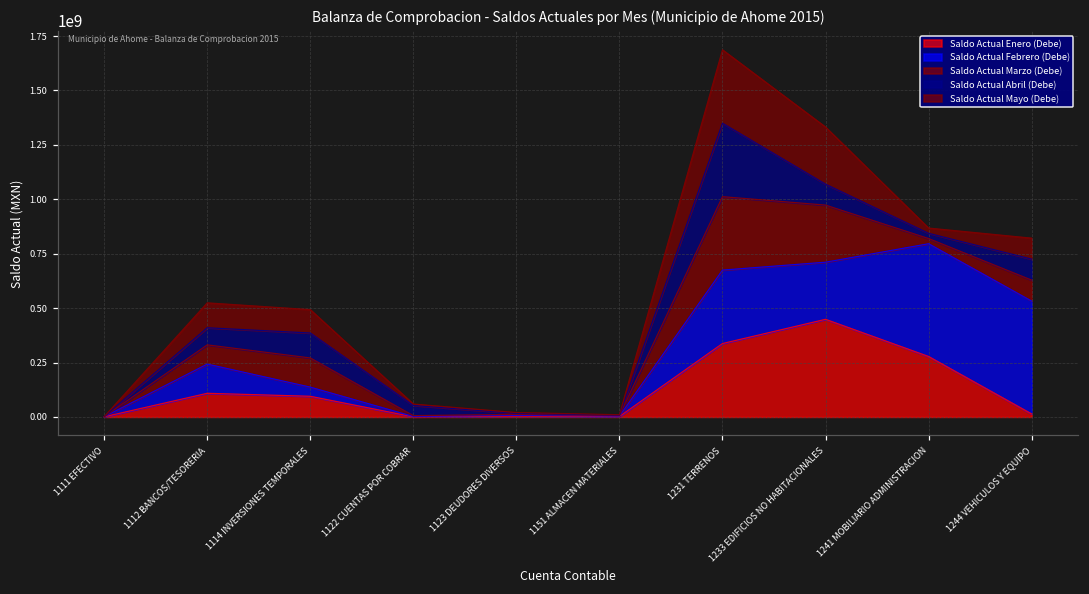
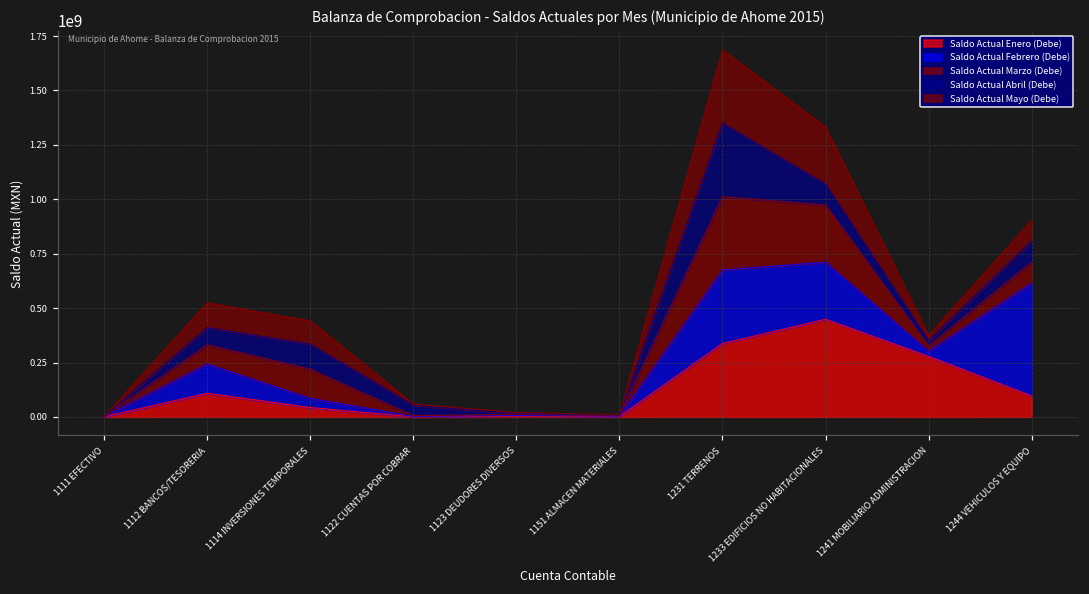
  {
    "Saldo Actual Enero (Debe)": {
      "1112 BANCOS/TESORERIA": 110000000,
-     "1114 INVERSIONES TEMPORALES": 90000000,
+     "1114 INVERSIONES TEMPORALES": 40000000,
      "1231 TERRENOS": 340000000,
      "1233 EDIFICIOS NO HABITACIONALES": 450000000,
      "1241 MOBILIARIO ADMINISTRACION": 280000000,
-     "1244 VEHICULOS Y EQUIPO": 10000000
+     "1244 VEHICULOS Y EQUIPO": 100000000
    },
    "Saldo Actual Febrero (Debe)": {
      "1112 BANCOS/TESORERIA": 130000000,
      "1114 INVERSIONES TEMPORALES": 40000000,
      "1231 TERRENOS": 340000000,
      "1233 EDIFICIOS NO HABITACIONALES": 260000000,
-     "1241 MOBILIARIO ADMINISTRACION": 520000000,
+     "1241 MOBILIARIO ADMINISTRACION": 20000000,
      "1244 VEHICULOS Y EQUIPO": 520000000
    },
    "Saldo Actual Abril (Debe)": {
      "1112 BANCOS/TESORERIA": 80000000,
      "1114 INVERSIONES TEMPORALES": 110000000,
      "1231 TERRENOS": 340000000,
      "1233 EDIFICIOS NO HABITACIONALES": 100000000,
      "1241 MOBILIARIO ADMINISTRACION": 20000000,
      "1244 VEHICULOS Y EQUIPO": 100000000
    }
  }
